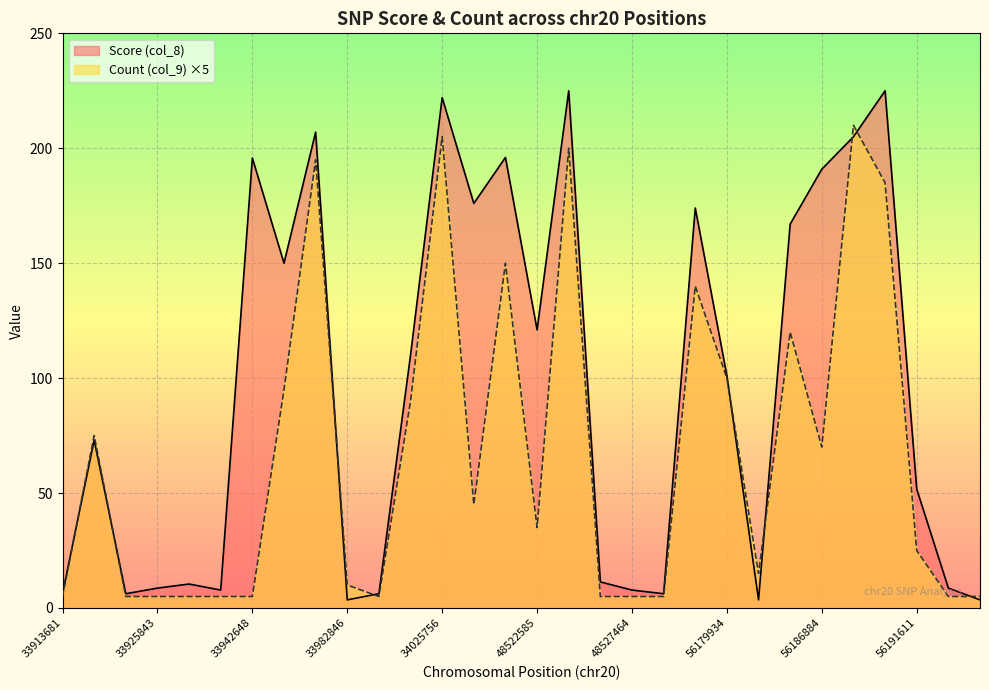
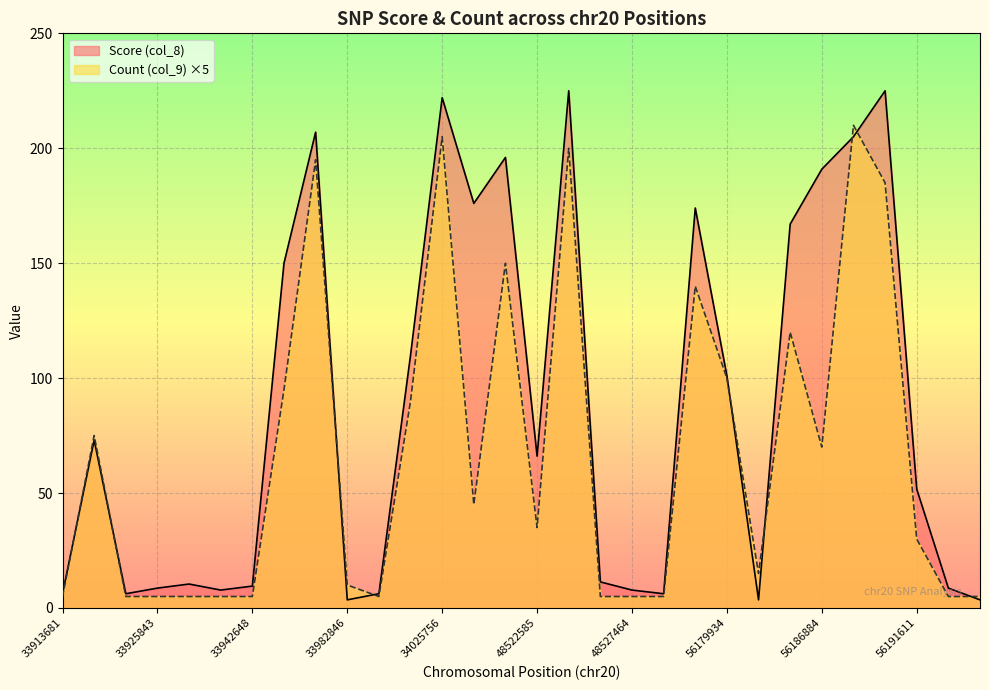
  {
    "Score (col_8)": {
      "33913681": 6,
      "33925843": 9,
-     "33942648": 196,
+     "33942648": 10,
      "33982846": 4,
      "34025756": 222,
-     "48522585": 121,
+     "48522585": 66,
      "48527464": 8,
      "56186884": 191,
      "56191611": 52
    },
    "Count (col_9) ×5": {
      "33913681": 5,
      "33925843": 5,
      "33942648": 5,
      "33982846": 10,
      "34025756": 205,
      "48522585": 35,
      "48527464": 5,
      "56186884": 70,
-     "56191611": 25
+     "56191611": 30
    }
  }
